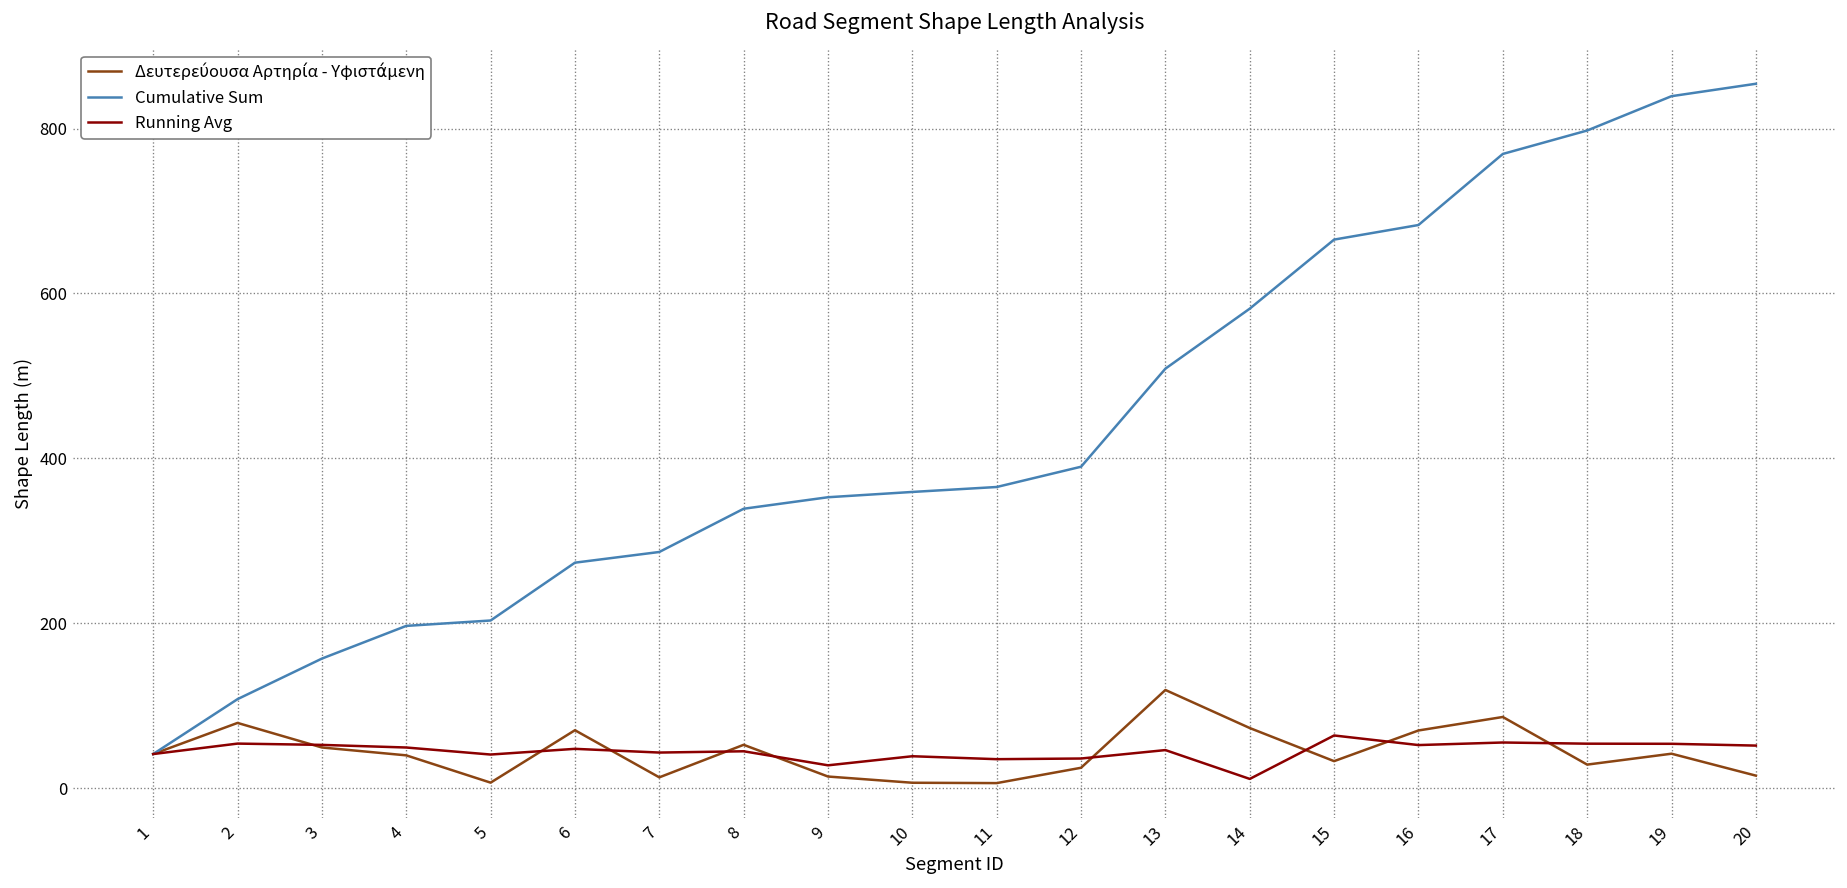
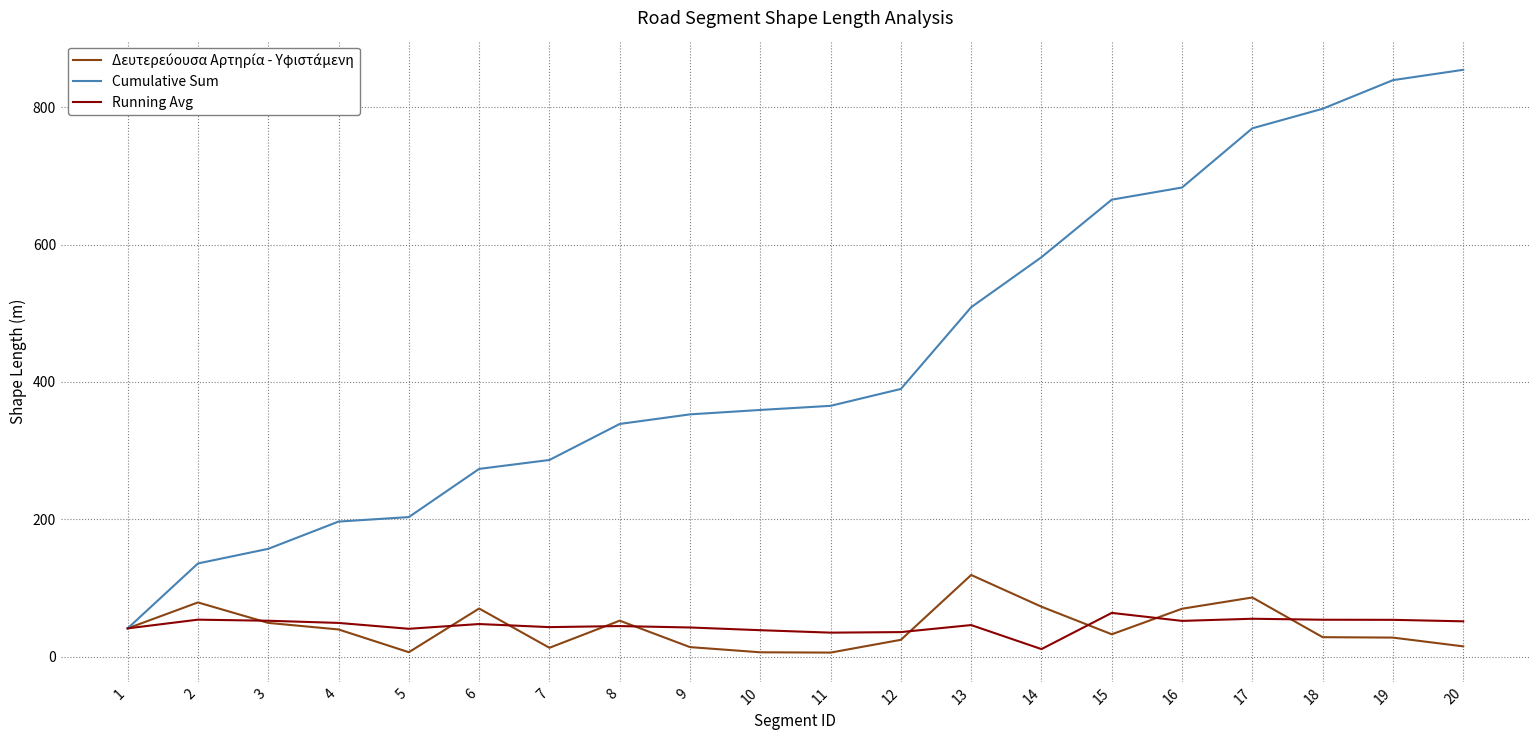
  {
    "Δευτερεύουσα Αρτηρία - Υφιστάμενη": {
      "2": 80,
      "4": 40,
      "5": 10,
      "6": 70,
      "7": 10,
      "8": 50,
      "9": 10,
      "10": 10,
      "11": 10,
      "12": 20,
      "13": 120,
      "14": 70,
      "15": 30,
      "16": 70,
      "17": 90,
      "18": 30,
-     "19": 40,
+     "19": 30,
      "20": 20
    },
    "Cumulative Sum": {
-     "2": 110,
+     "2": 140,
      "3": 160,
      "4": 200,
      "5": 200,
      "6": 270,
      "7": 290,
      "8": 340,
      "9": 350,
      "10": 360,
      "11": 370,
      "12": 390,
      "13": 510,
      "14": 580,
      "15": 670,
      "16": 680,
      "17": 770,
      "18": 800,
      "19": 840,
      "20": 850
    },
    "Running Avg": {
      "2": 50,
      "4": 50,
      "5": 40,
      "6": 50,
      "7": 40,
      "8": 40,
-     "9": 30,
+     "9": 40,
      "10": 40,
      "11": 40,
      "12": 40,
      "13": 50,
      "14": 10,
      "15": 60,
      "16": 50,
      "17": 60,
      "18": 50,
      "19": 50,
      "20": 50
    }
  }
